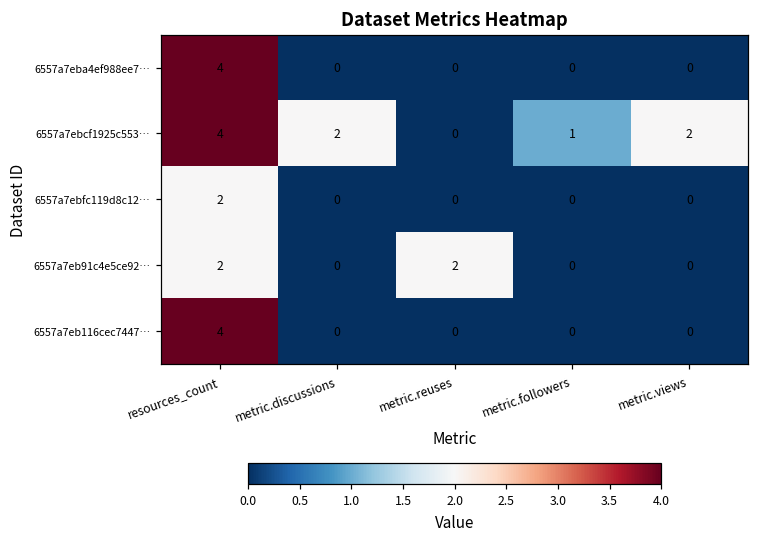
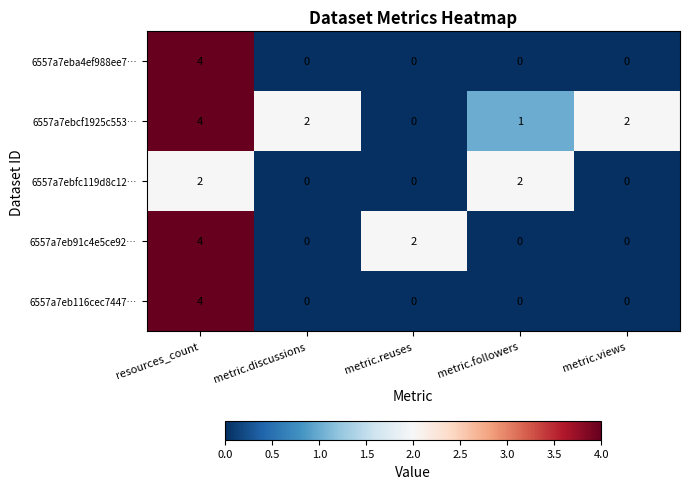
  {
    "6557a7eba4ef988ee7…": {
      "resources_count": 4,
      "metric.discussions": 0,
      "metric.reuses": 0,
      "metric.followers": 0,
      "metric.views": 0
    },
    "6557a7ebcf1925c553…": {
      "resources_count": 4,
      "metric.discussions": 2,
      "metric.reuses": 0,
      "metric.followers": 1,
      "metric.views": 2
    },
    "6557a7ebfc119d8c12…": {
      "resources_count": 2,
      "metric.discussions": 0,
      "metric.reuses": 0,
-     "metric.followers": 0,
+     "metric.followers": 2,
      "metric.views": 0
    },
    "6557a7eb91c4e5ce92…": {
-     "resources_count": 2,
+     "resources_count": 4,
      "metric.discussions": 0,
      "metric.reuses": 2,
      "metric.followers": 0,
      "metric.views": 0
    },
    "6557a7eb116cec7447…": {
      "resources_count": 4,
      "metric.discussions": 0,
      "metric.reuses": 0,
      "metric.followers": 0,
      "metric.views": 0
    }
  }
